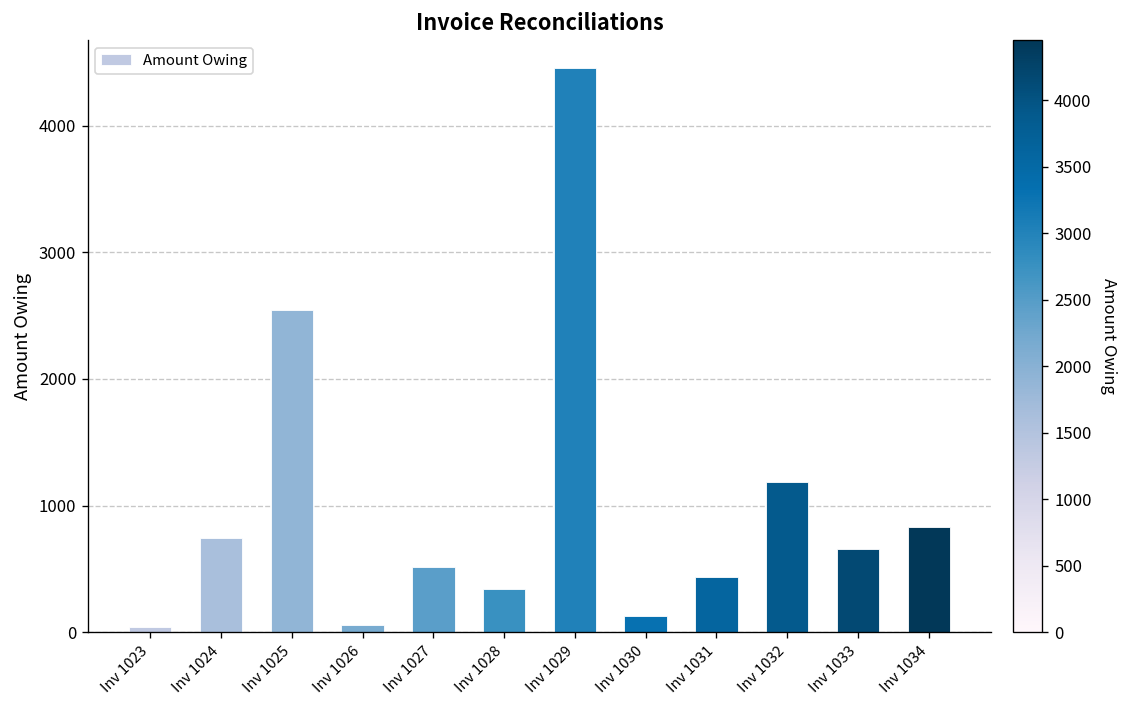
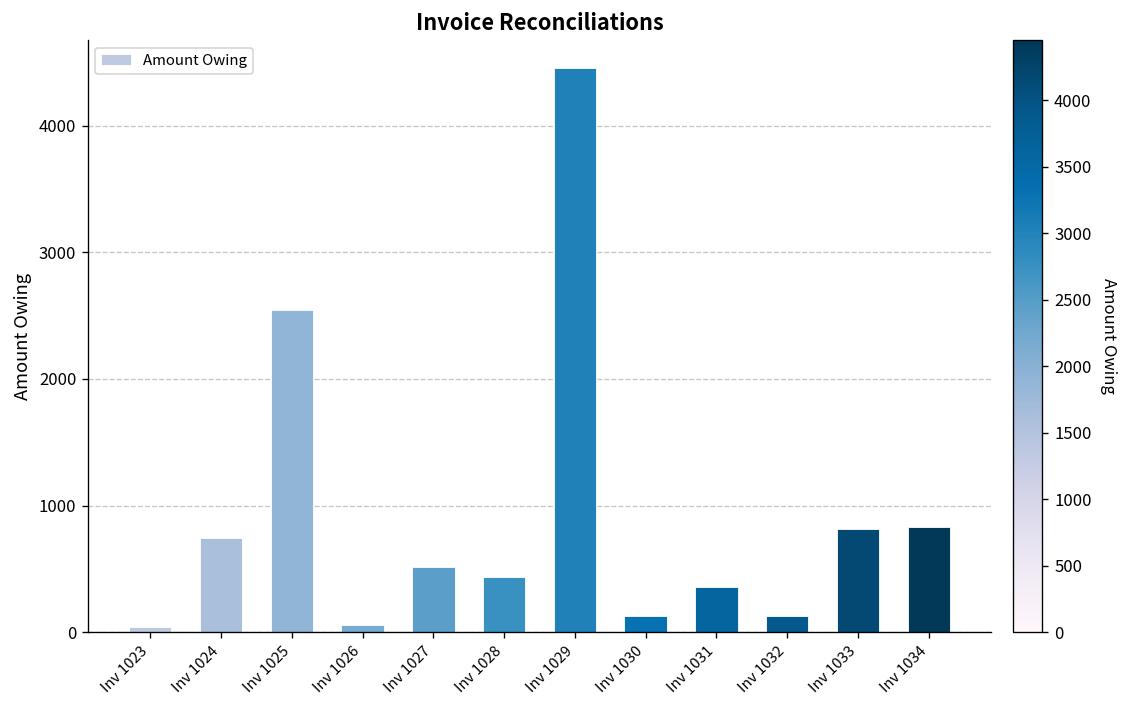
  {
    "Inv 1023": 40,
    "Inv 1024": 750,
    "Inv 1025": 2540,
    "Inv 1026": 50,
    "Inv 1027": 510,
-   "Inv 1028": 340,
+   "Inv 1028": 440,
    "Inv 1029": 4450,
    "Inv 1030": 130,
-   "Inv 1031": 430,
-   "Inv 1032": 1180,
-   "Inv 1033": 650,
+   "Inv 1031": 360,
+   "Inv 1032": 130,
+   "Inv 1033": 820,
    "Inv 1034": 830
  }
